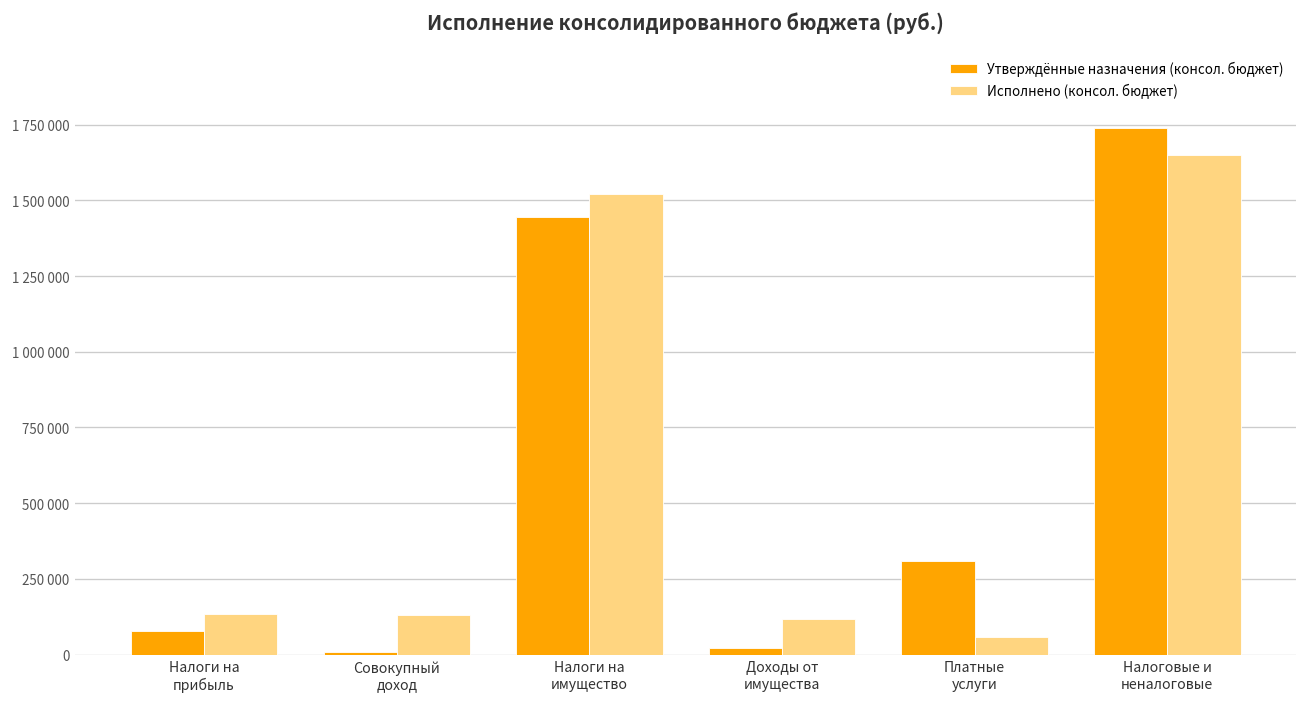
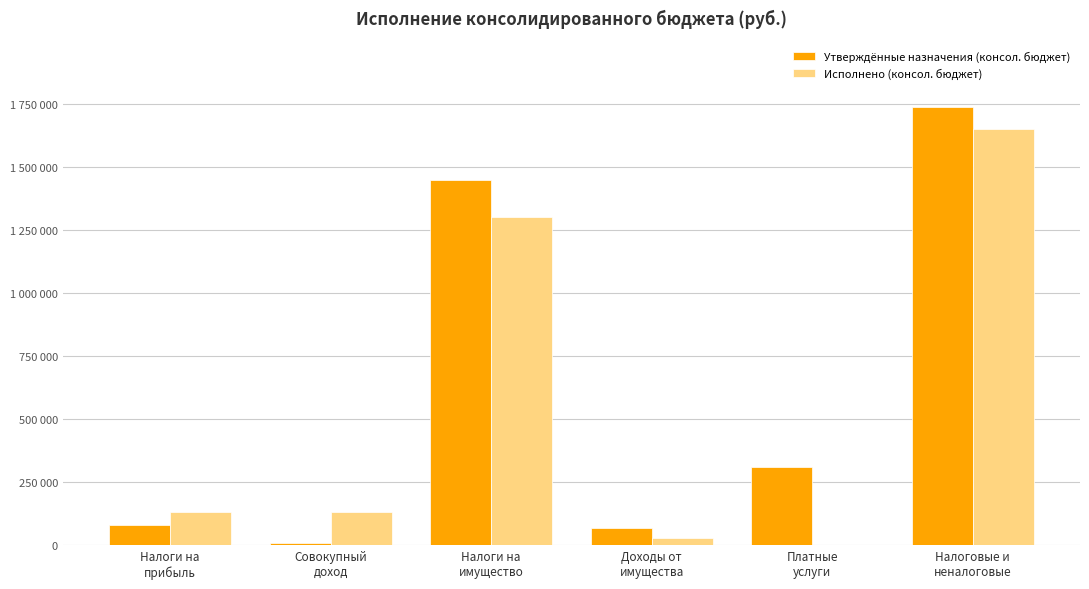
  {
    "Утверждённые назначения (консол. бюджет)": {
      "Налоги на прибыль": 80000,
      "Налоги на имущество": 1450000,
-     "Доходы от имущества": 20000,
+     "Доходы от имущества": 70000,
      "Платные услуги": 310000,
      "Налоговые и неналоговые": 1740000
    },
    "Исполнено (консол. бюджет)": {
      "Налоги на прибыль": 130000,
      "Совокупный доход": 130000,
-     "Налоги на имущество": 1520000,
-     "Доходы от имущества": 120000,
-     "Платные услуги": 60000,
+     "Налоги на имущество": 1300000,
+     "Доходы от имущества": 30000,
+     "Платные услуги": 0,
      "Налоговые и неналоговые": 1650000
    }
  }
